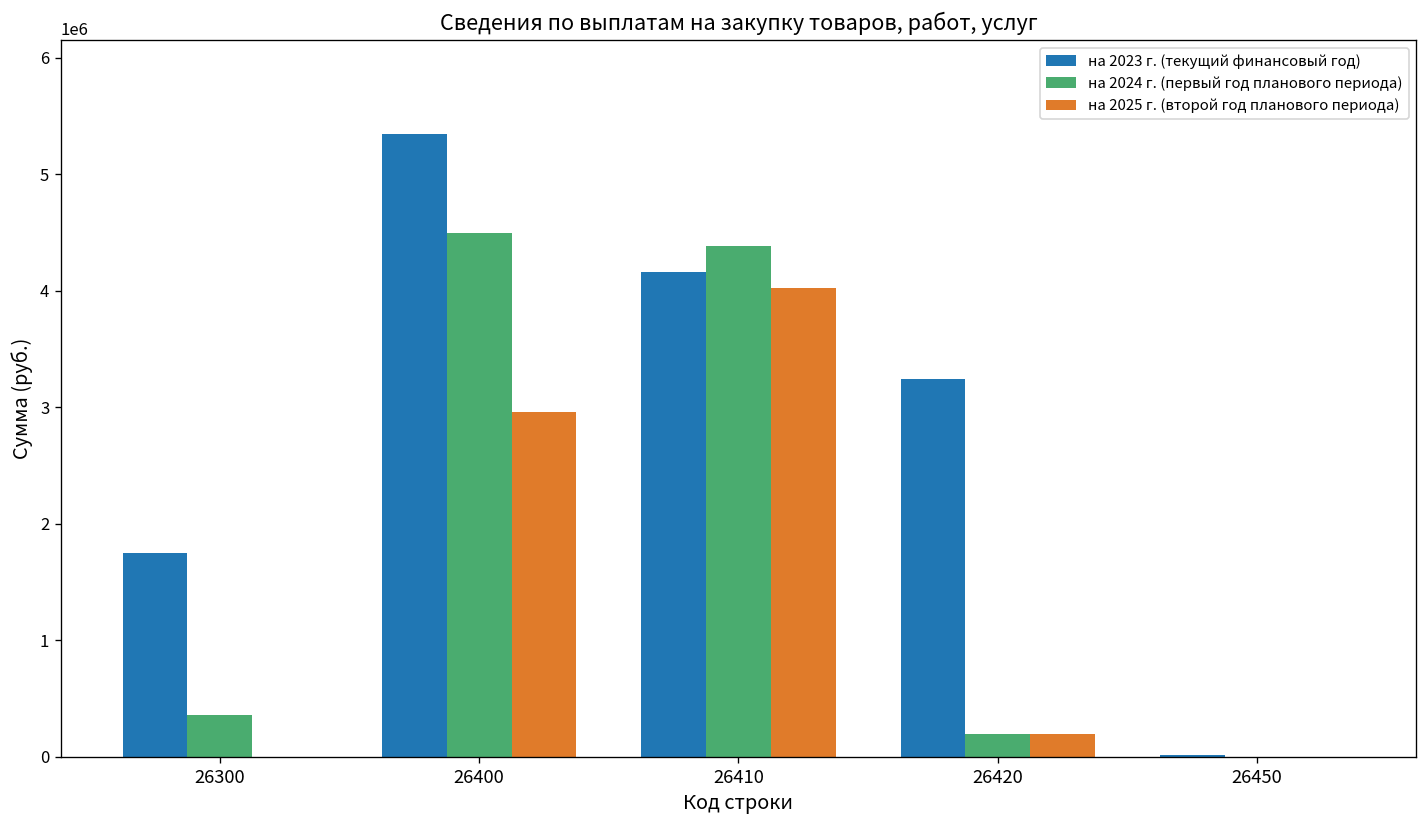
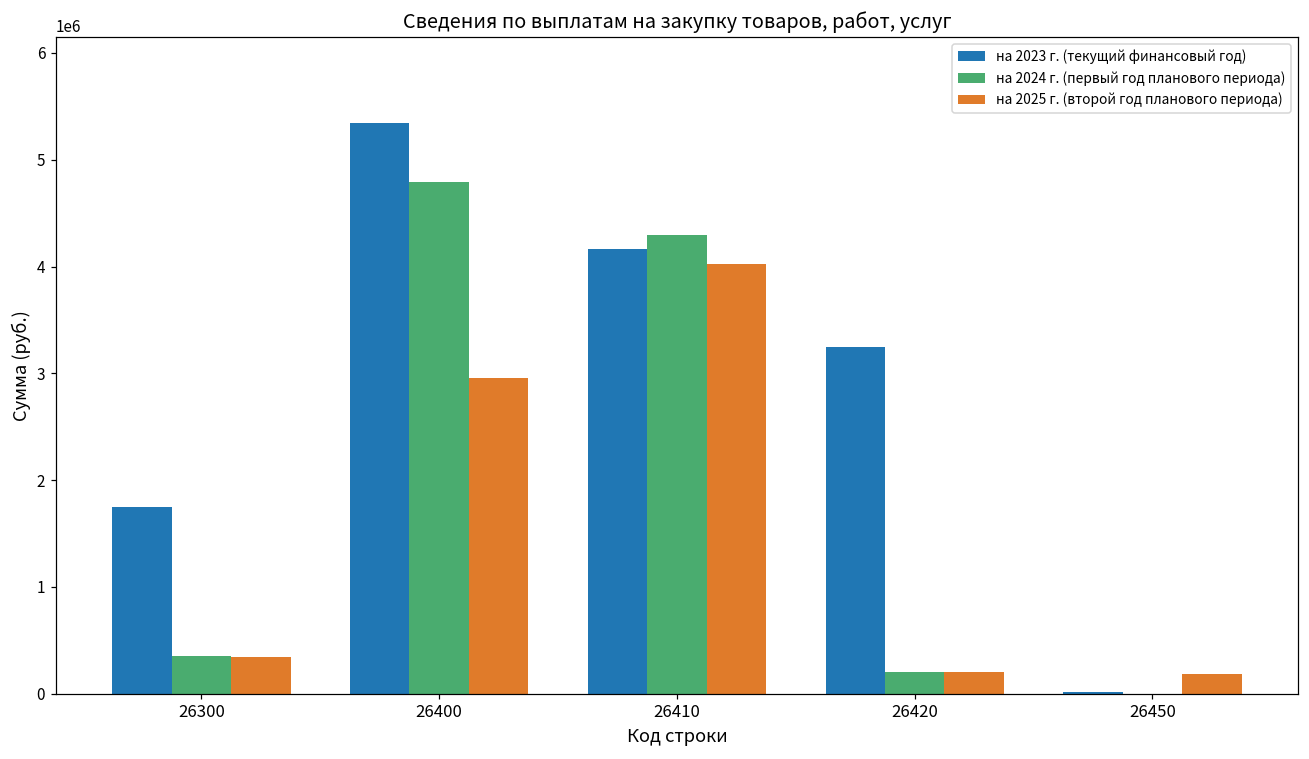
  {
    "на 2023 г. (текущий финансовый год)": {
      "26300": 1800000,
      "26400": 5300000,
      "26410": 4200000,
      "26420": 3200000
    },
    "на 2024 г. (первый год планового периода)": {
      "26300": 400000,
-     "26400": 4500000,
-     "26410": 4400000,
+     "26400": 4800000,
+     "26410": 4300000,
      "26420": 200000,
      "26450": 0
    },
    "на 2025 г. (второй год планового периода)": {
-     "26300": 0,
+     "26300": 300000,
      "26400": 3000000,
      "26410": 4000000,
      "26420": 200000,
-     "26450": 0
+     "26450": 200000
    }
  }
